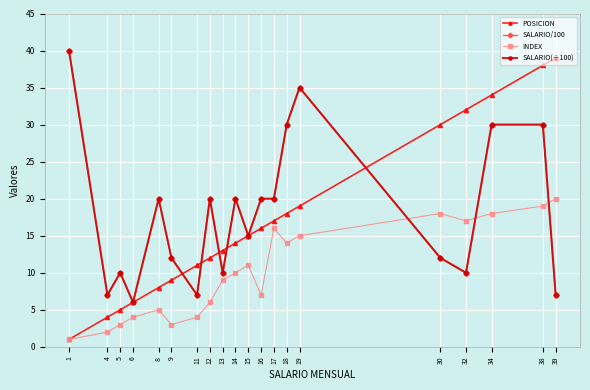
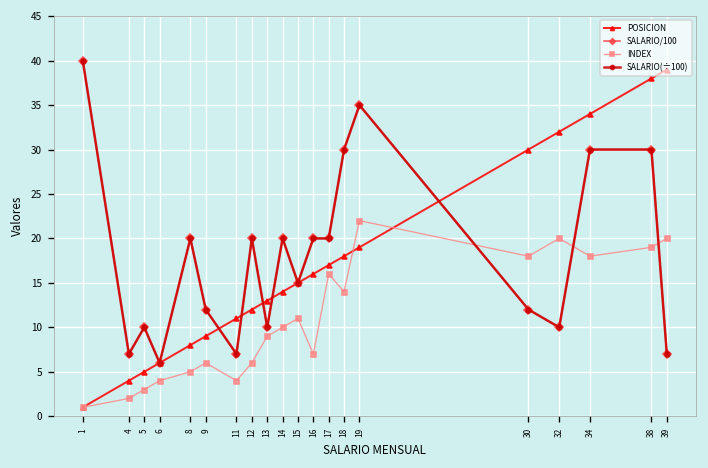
  {
    "INDEX": {
      "4": 2,
      "5": 3,
      "6": 4,
      "8": 5,
-     "9": 3,
+     "9": 6,
      "11": 4,
      "12": 6,
      "13": 9,
      "14": 10,
      "15": 11,
      "16": 7,
      "17": 16,
      "18": 14,
-     "19": 15,
+     "19": 22,
      "30": 18,
-     "32": 17,
+     "32": 20,
      "34": 18,
      "38": 19,
      "39": 20
    }
  }
